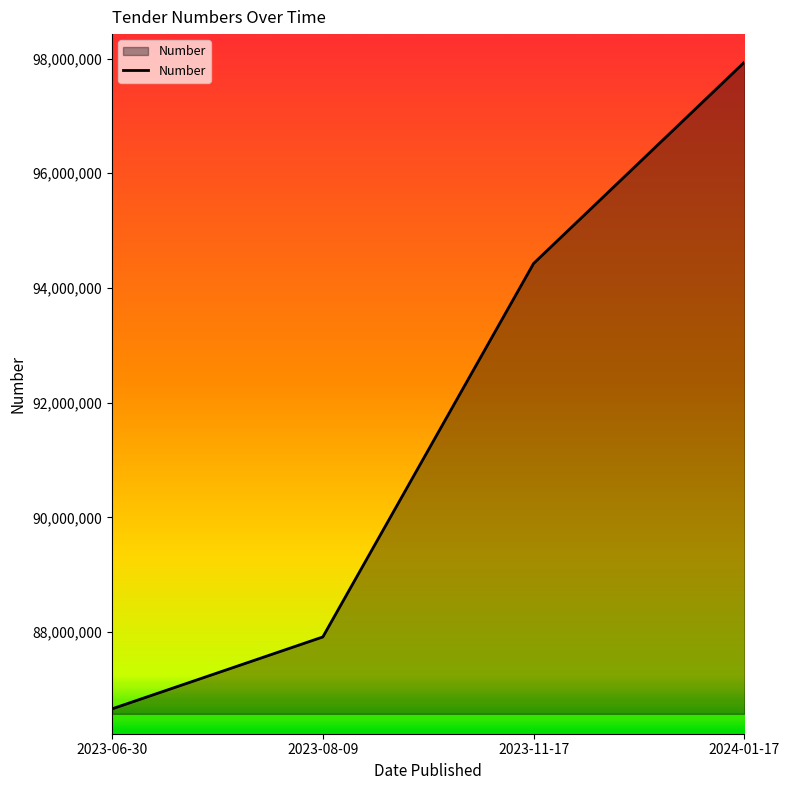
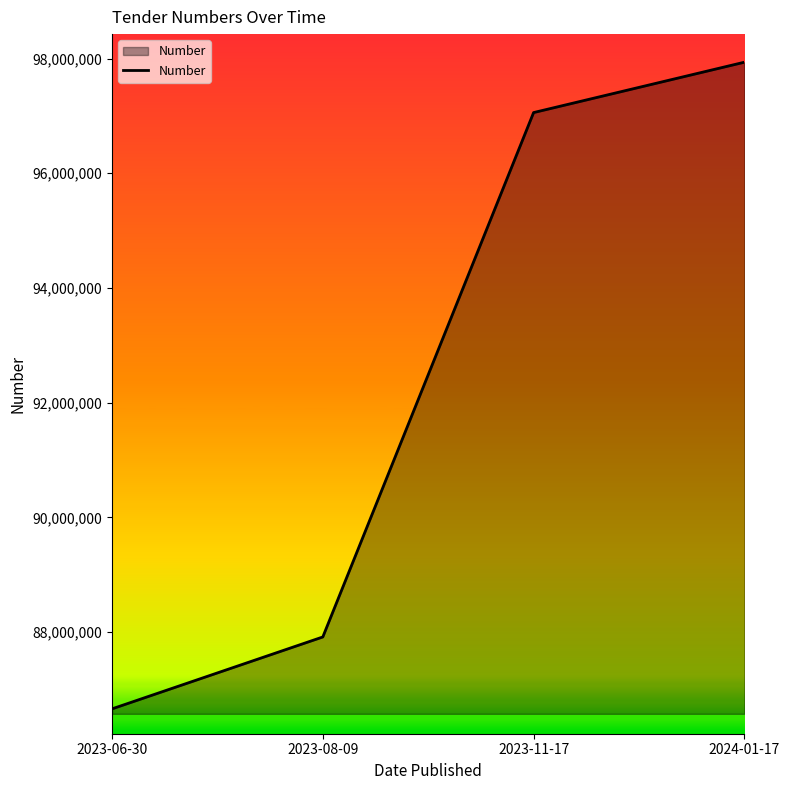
  {
    "2023-06-30": "86,700,000",
    "2023-08-09": "87,900,000",
-   "2023-11-17": "94,400,000",
+   "2023-11-17": "97,100,000",
    "2024-01-17": "97,900,000"
  }
